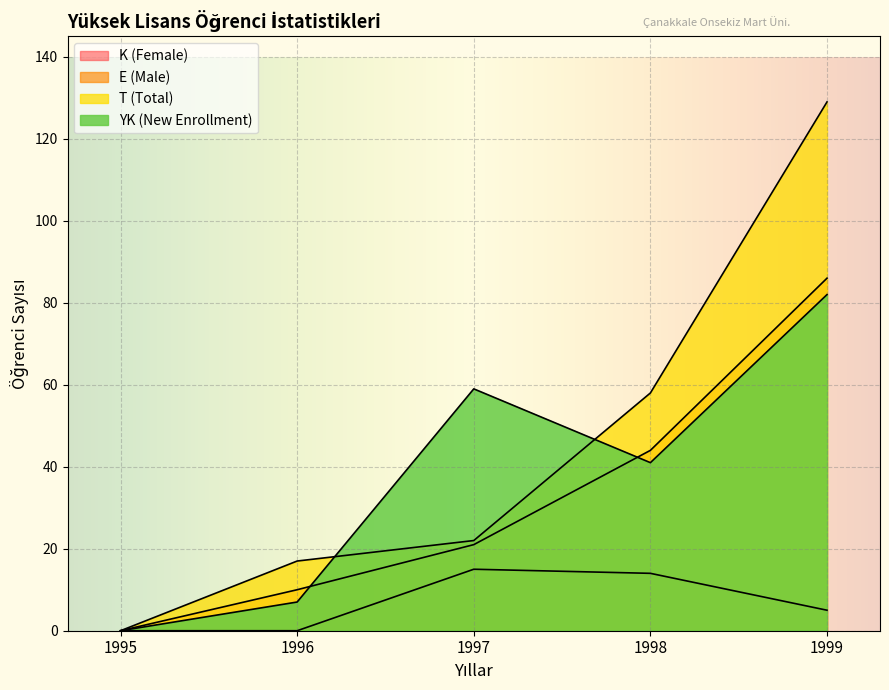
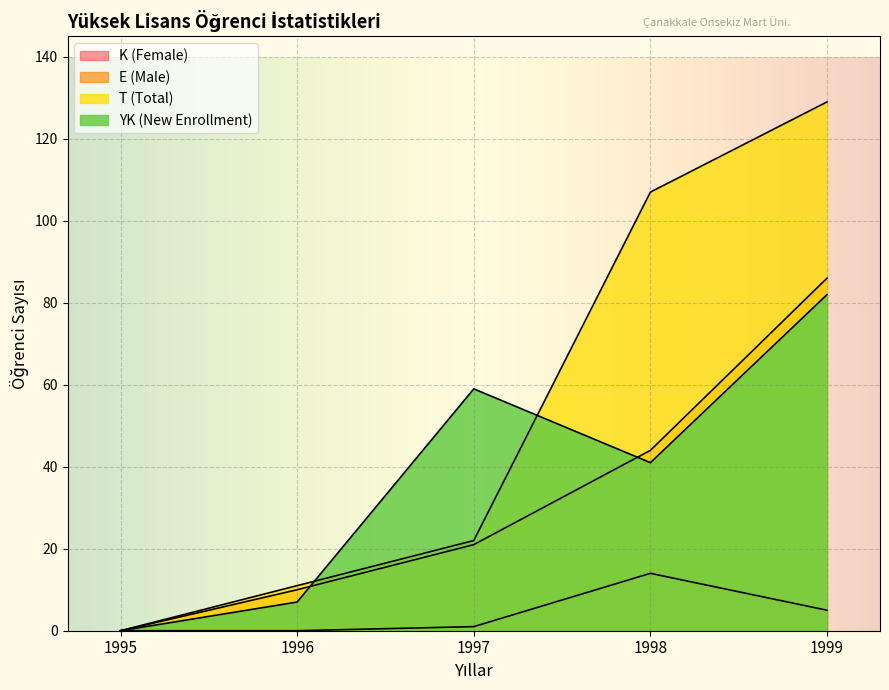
  {
    "K (Female)": {
      "1996": 0,
-     "1997": 15,
+     "1997": 1,
      "1998": 14,
      "1999": 5
    },
    "E (Male)": {
      "1996": 10,
      "1997": 21,
      "1998": 44,
      "1999": 86
    },
    "T (Total)": {
-     "1996": 17,
+     "1996": 11,
      "1997": 22,
-     "1998": 58,
+     "1998": 107,
      "1999": 129
    },
    "YK (New Enrollment)": {
      "1996": 7,
      "1997": 59,
      "1998": 41,
      "1999": 82
    }
  }
